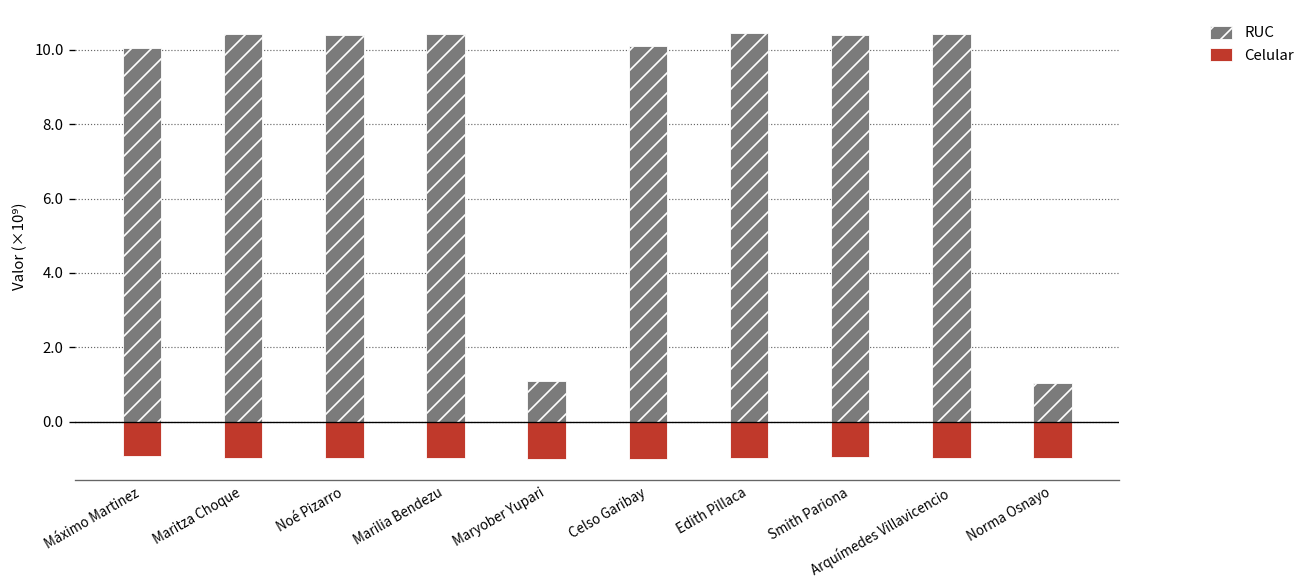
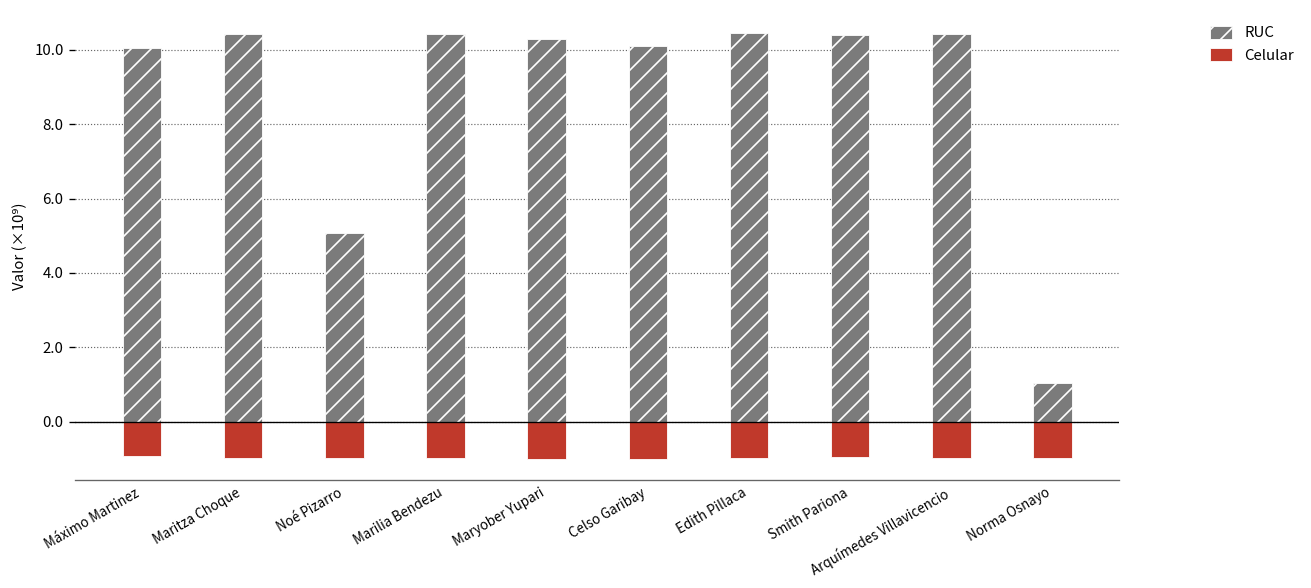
  {
    "RUC": {
      "Máximo Martinez": 10.1,
      "Maritza Choque": 10.4,
-     "Noé Pizarro": 10.4,
+     "Noé Pizarro": 5.1,
      "Marilia Bendezu": 10.4,
-     "Maryober Yupari": 1.1,
+     "Maryober Yupari": 10.3,
      "Celso Garibay": 10.1,
      "Edith Pillaca": 10.4,
      "Smith Pariona": 10.4,
      "Arquímedes Villavicencio": 10.4,
      "Norma Osnayo": 1.0
    },
    "Celular": {
      "Máximo Martinez": -0.9,
      "Maritza Choque": -1.0,
      "Noé Pizarro": -1.0,
      "Marilia Bendezu": -1.0,
      "Maryober Yupari": -1.0,
      "Celso Garibay": -1.0,
      "Edith Pillaca": -1.0,
      "Smith Pariona": -0.9,
      "Arquímedes Villavicencio": -1.0,
      "Norma Osnayo": -1.0
    }
  }
